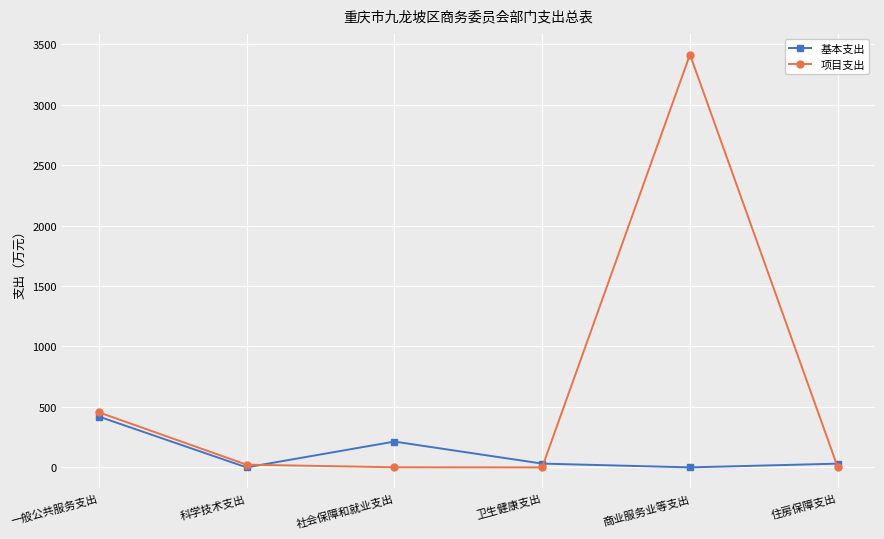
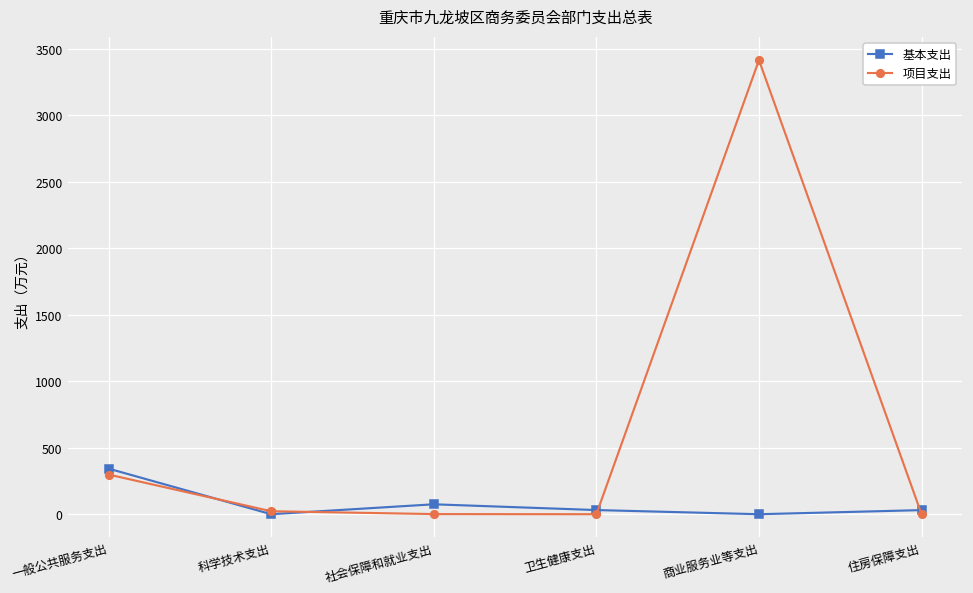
  {
    "基本支出": {
-     "一般公共服务支出": 420,
+     "一般公共服务支出": 340,
      "科学技术支出": 0,
-     "社会保障和就业支出": 210,
+     "社会保障和就业支出": 70,
      "卫生健康支出": 30,
      "商业服务业等支出": 0,
      "住房保障支出": 30
    },
    "项目支出": {
-     "一般公共服务支出": 460,
+     "一般公共服务支出": 300,
      "科学技术支出": 20,
      "社会保障和就业支出": 0,
      "卫生健康支出": 0,
      "商业服务业等支出": 3420,
      "住房保障支出": 0
    }
  }
